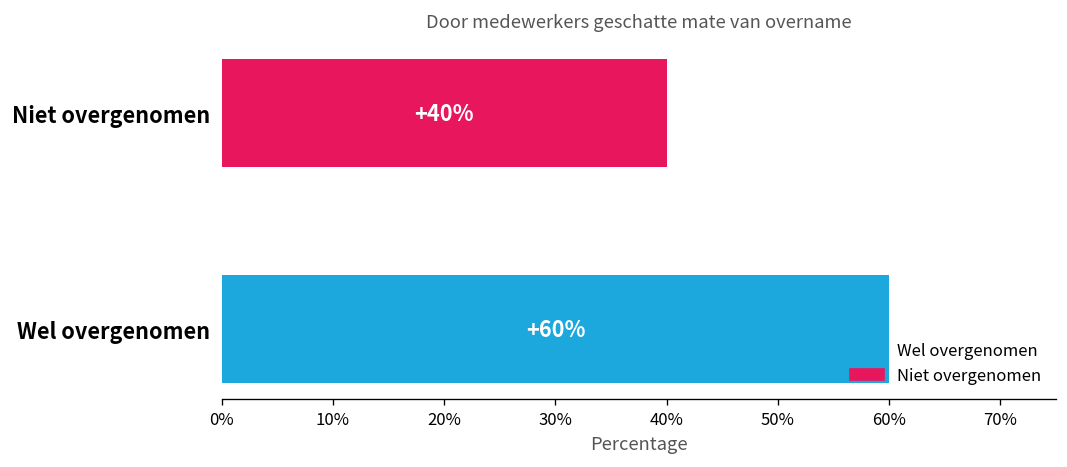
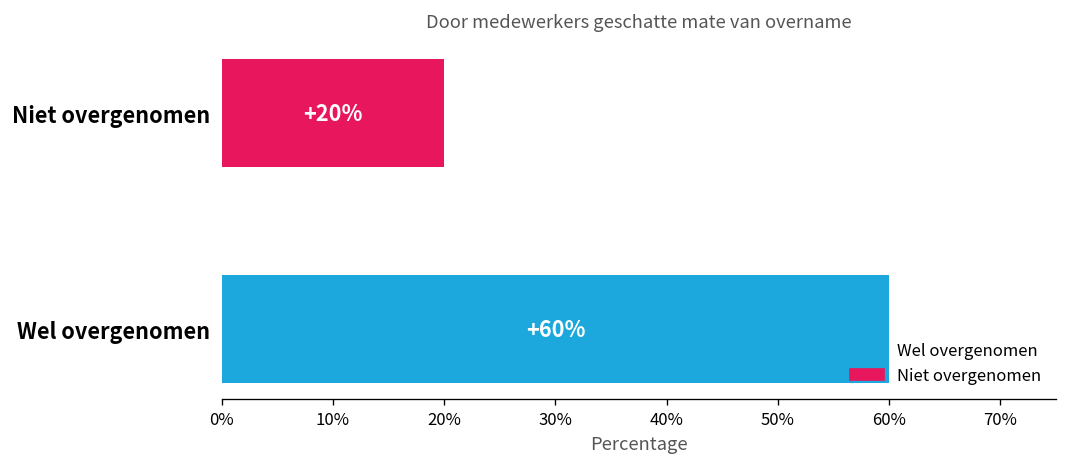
  {
-   "Niet overgenomen": "+40%",
+   "Niet overgenomen": "+20%",
    "Wel overgenomen": "+60%"
  }
